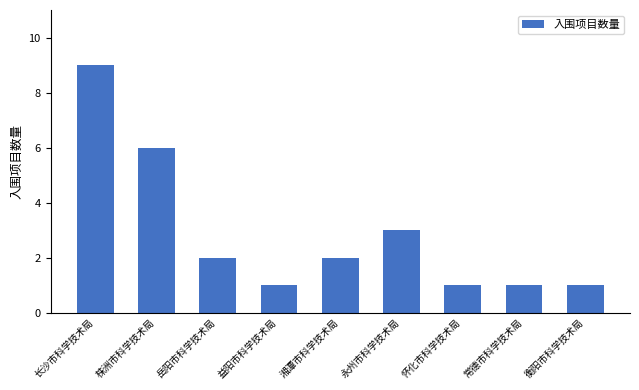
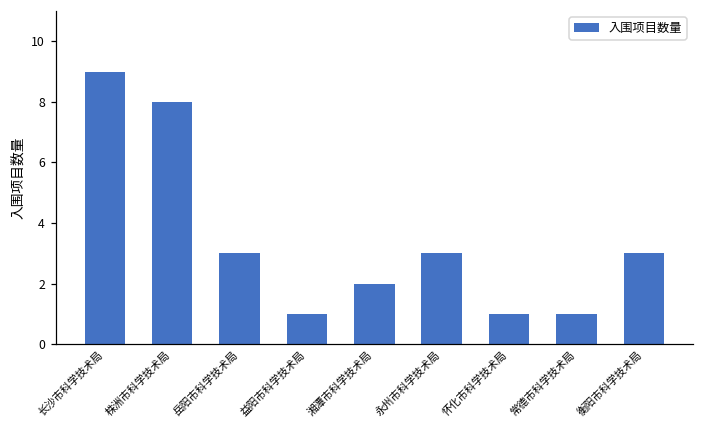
  {
    "长沙市科学技术局": 9,
-   "株洲市科学技术局": 6,
-   "岳阳市科学技术局": 2,
+   "株洲市科学技术局": 8,
+   "岳阳市科学技术局": 3,
    "益阳市科学技术局": 1,
    "湘潭市科学技术局": 2,
    "永州市科学技术局": 3,
    "怀化市科学技术局": 1,
    "常德市科学技术局": 1,
-   "衡阳市科学技术局": 1
+   "衡阳市科学技术局": 3
  }
